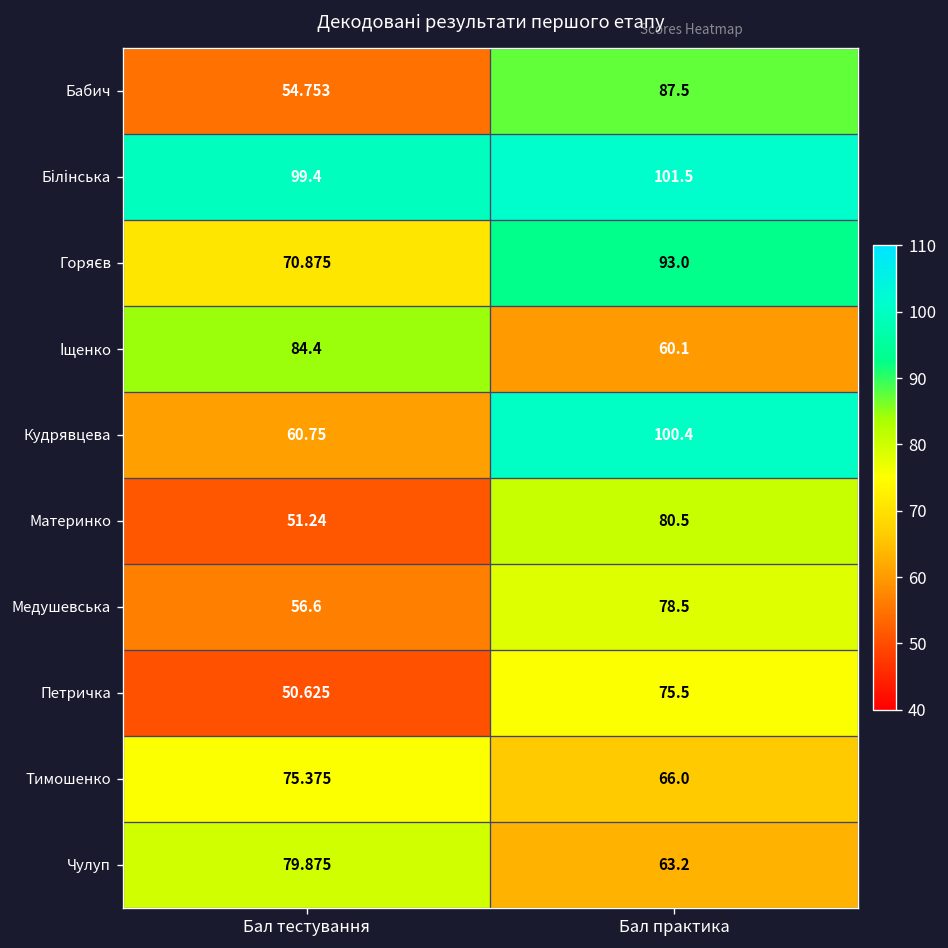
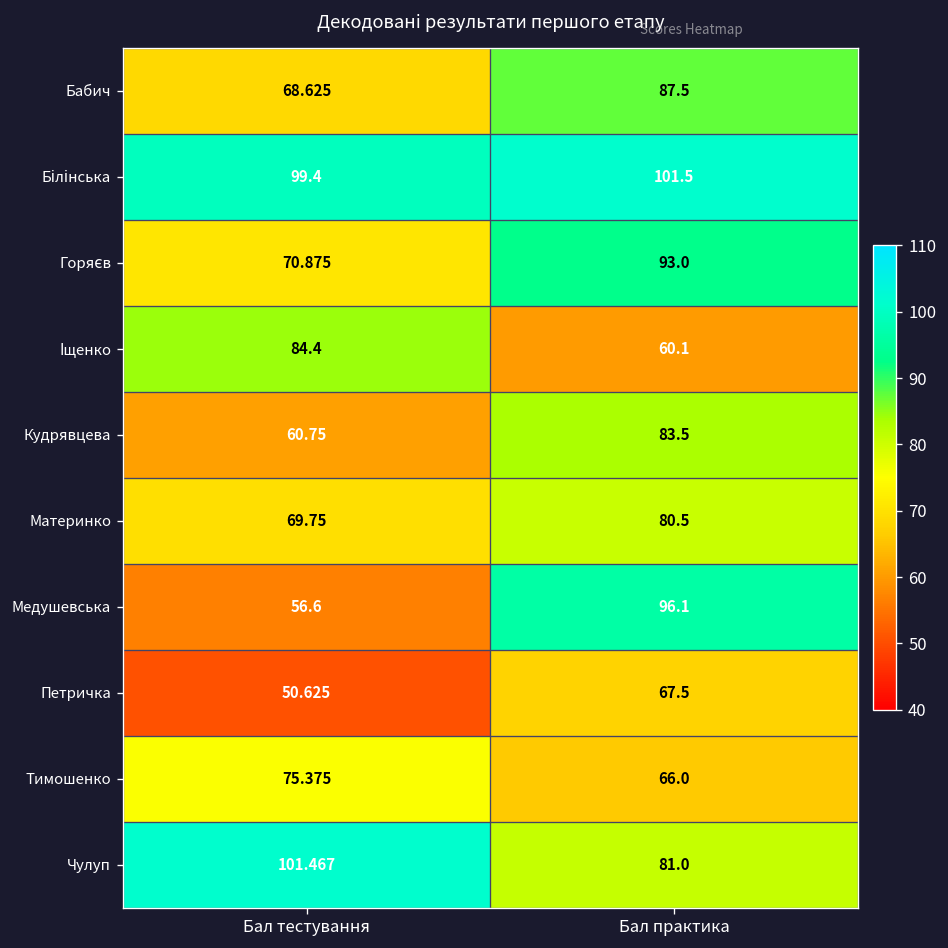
  {
    "Бабич": {
-     "Бал тестування": 54.753,
+     "Бал тестування": 68.625,
      "Бал практика": 87.5
    },
    "Білінська": {
      "Бал тестування": 99.4,
      "Бал практика": 101.5
    },
    "Горяєв": {
      "Бал тестування": 70.875,
      "Бал практика": 93.0
    },
    "Іщенко": {
      "Бал тестування": 84.4,
      "Бал практика": 60.1
    },
    "Кудрявцева": {
      "Бал тестування": 60.75,
-     "Бал практика": 100.4
+     "Бал практика": 83.5
    },
    "Материнко": {
-     "Бал тестування": 51.24,
+     "Бал тестування": 69.75,
      "Бал практика": 80.5
    },
    "Медушевська": {
      "Бал тестування": 56.6,
-     "Бал практика": 78.5
+     "Бал практика": 96.1
    },
    "Петричка": {
      "Бал тестування": 50.625,
-     "Бал практика": 75.5
+     "Бал практика": 67.5
    },
    "Тимошенко": {
      "Бал тестування": 75.375,
      "Бал практика": 66.0
    },
    "Чулуп": {
-     "Бал тестування": 79.875,
-     "Бал практика": 63.2
+     "Бал тестування": 101.467,
+     "Бал практика": 81.0
    }
  }
